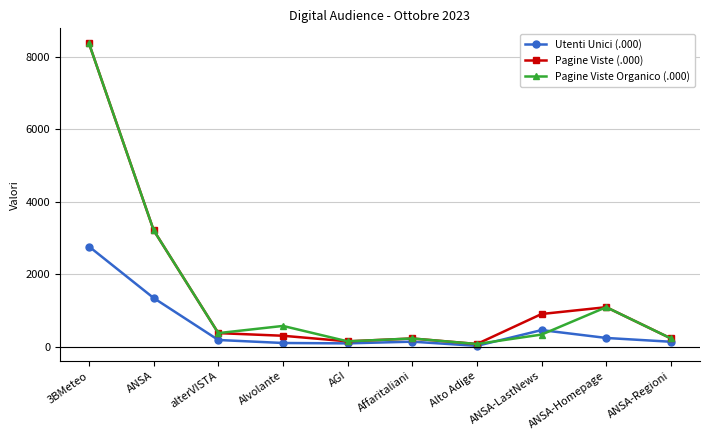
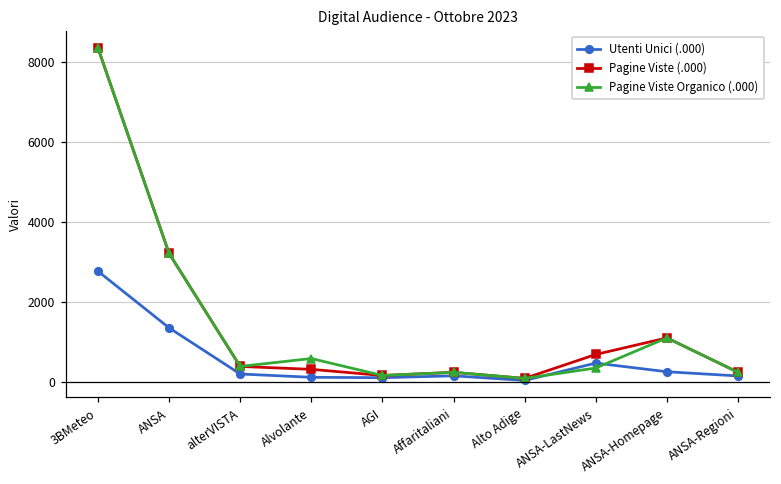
  {
    "Utenti Unici (.000)": {
      "3BMeteo": 2800,
      "ANSA": 1300,
      "alterVISTA": 200,
      "Alvolante": 100,
      "Affaritaliani": 100,
      "ANSA-LastNews": 500,
      "ANSA-Homepage": 200,
      "ANSA-Regioni": 100
    },
    "Pagine Viste (.000)": {
      "Alvolante": 300,
-     "ANSA-LastNews": 900
+     "ANSA-LastNews": 700
    },
    "Pagine Viste Organico (.000)": {
      "Alvolante": 600,
      "ANSA-LastNews": 300
    }
  }
